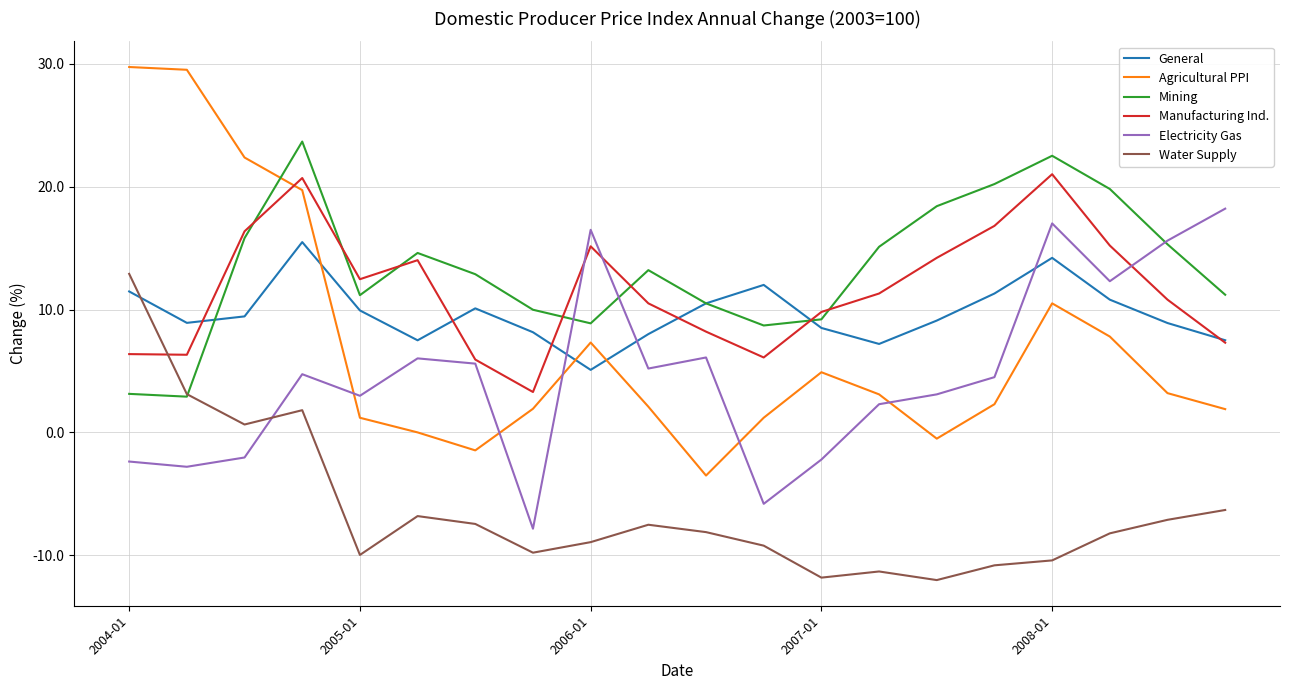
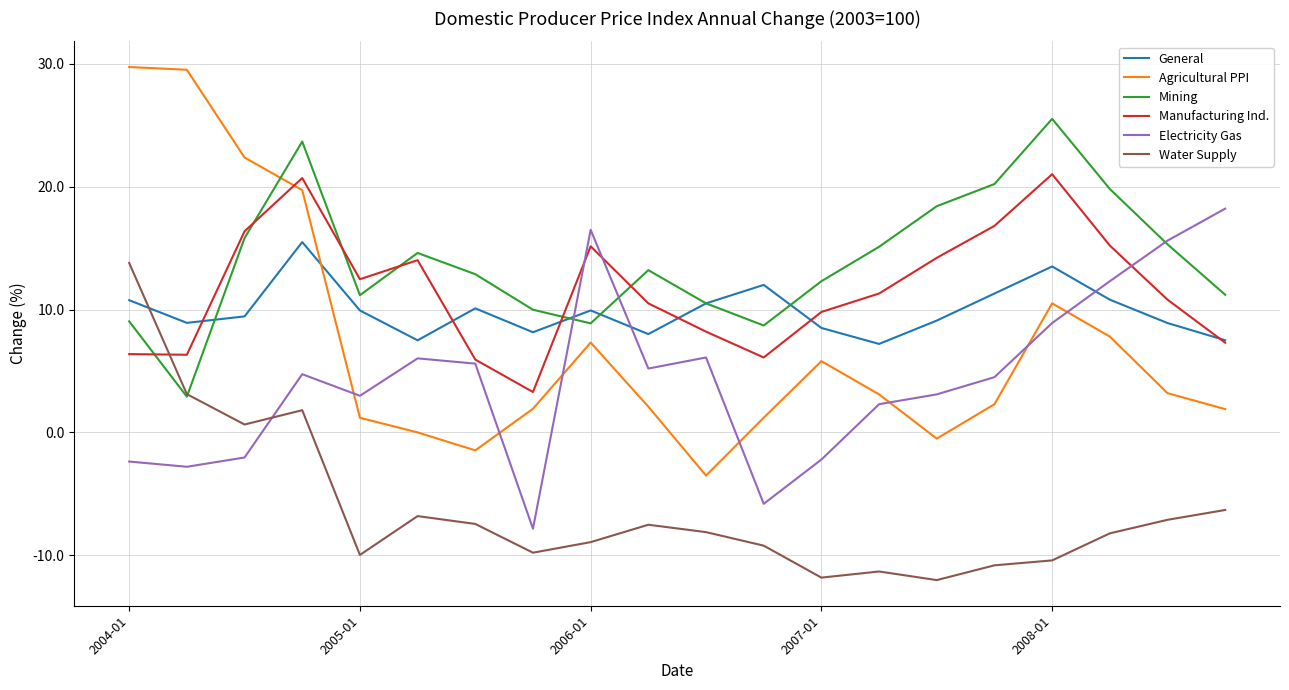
  {
    "General": {
-     "2004-01": 11.5,
+     "2004-01": 10.8,
      "2005-01": 9.9,
-     "2006-01": 5.1,
+     "2006-01": 9.9,
      "2007-01": 8.5,
-     "2008-01": 14.2
+     "2008-01": 13.5
    },
    "Agricultural PPI": {
      "2004-01": 29.7,
      "2005-01": 1.2,
      "2006-01": 7.3,
-     "2007-01": 4.9,
+     "2007-01": 5.8,
      "2008-01": 10.5
    },
    "Mining": {
-     "2004-01": 3.1,
+     "2004-01": 9.0,
      "2005-01": 11.2,
      "2006-01": 8.9,
-     "2007-01": 9.2,
-     "2008-01": 22.5
+     "2007-01": 12.3,
+     "2008-01": 25.5
    },
    "Manufacturing Ind.": {
      "2004-01": 6.4,
      "2005-01": 12.5,
      "2006-01": 15.1,
      "2007-01": 9.8,
      "2008-01": 21.0
    },
    "Electricity Gas": {
      "2004-01": -2.4,
      "2005-01": 3.0,
      "2006-01": 16.5,
      "2007-01": -2.2,
-     "2008-01": 17.0
+     "2008-01": 8.9
    },
    "Water Supply": {
-     "2004-01": 12.9,
+     "2004-01": 13.8,
      "2005-01": -10.0,
      "2006-01": -8.9,
      "2007-01": -11.8,
      "2008-01": -10.4
    }
  }
